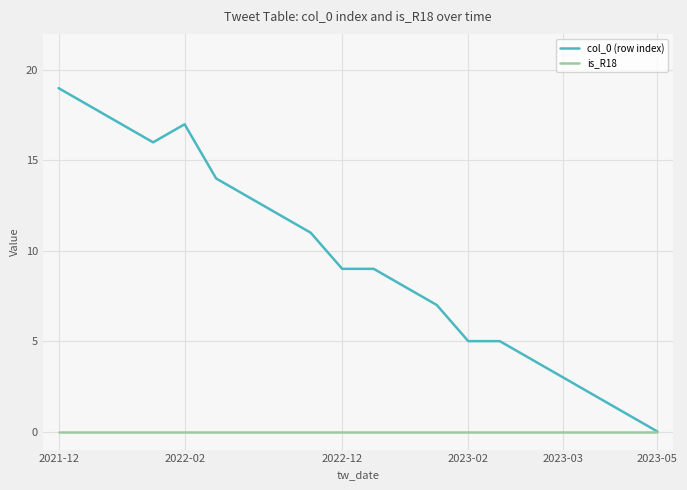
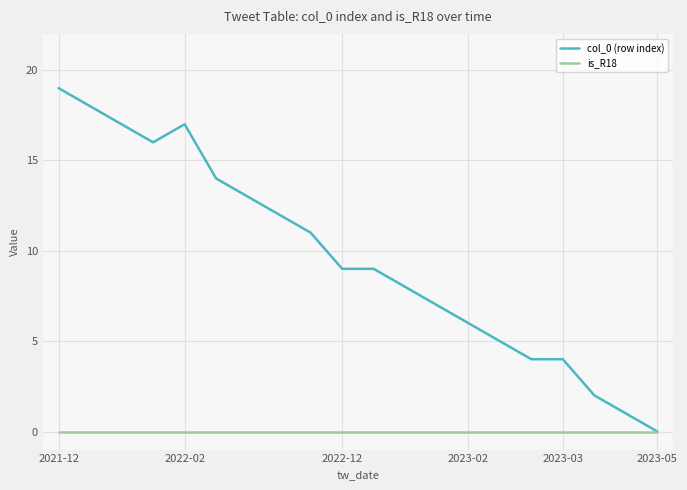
  {
    "col_0 (row index)": {
      "2021-12": 19,
      "2022-02": 17,
      "2022-12": 9,
-     "2023-02": 5,
-     "2023-03": 3
+     "2023-02": 6,
+     "2023-03": 4
    },
    "is_R18": {
      "2021-12": 0,
      "2022-02": 0,
      "2022-12": 0,
      "2023-02": 0,
      "2023-03": 0
    }
  }
